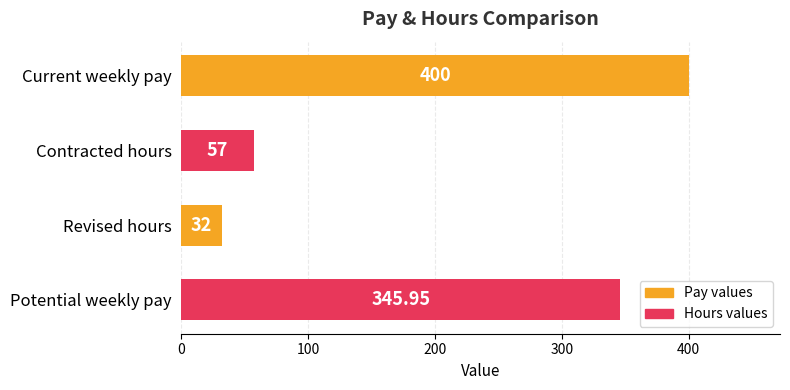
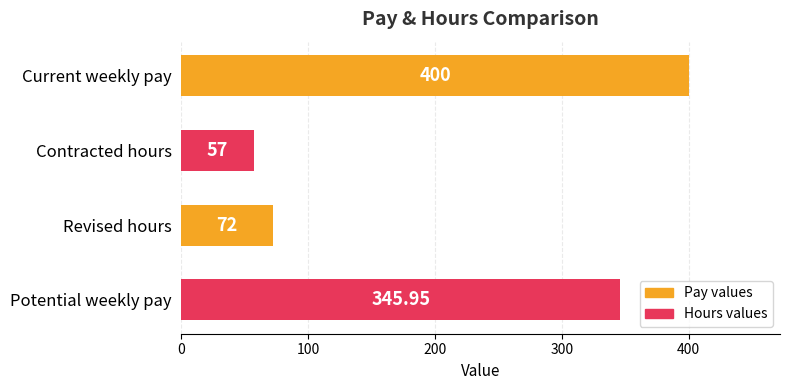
  {
    "Current weekly pay": 400,
    "Contracted hours": 57,
-   "Revised hours": 32,
+   "Revised hours": 72,
    "Potential weekly pay": 345.95
  }
